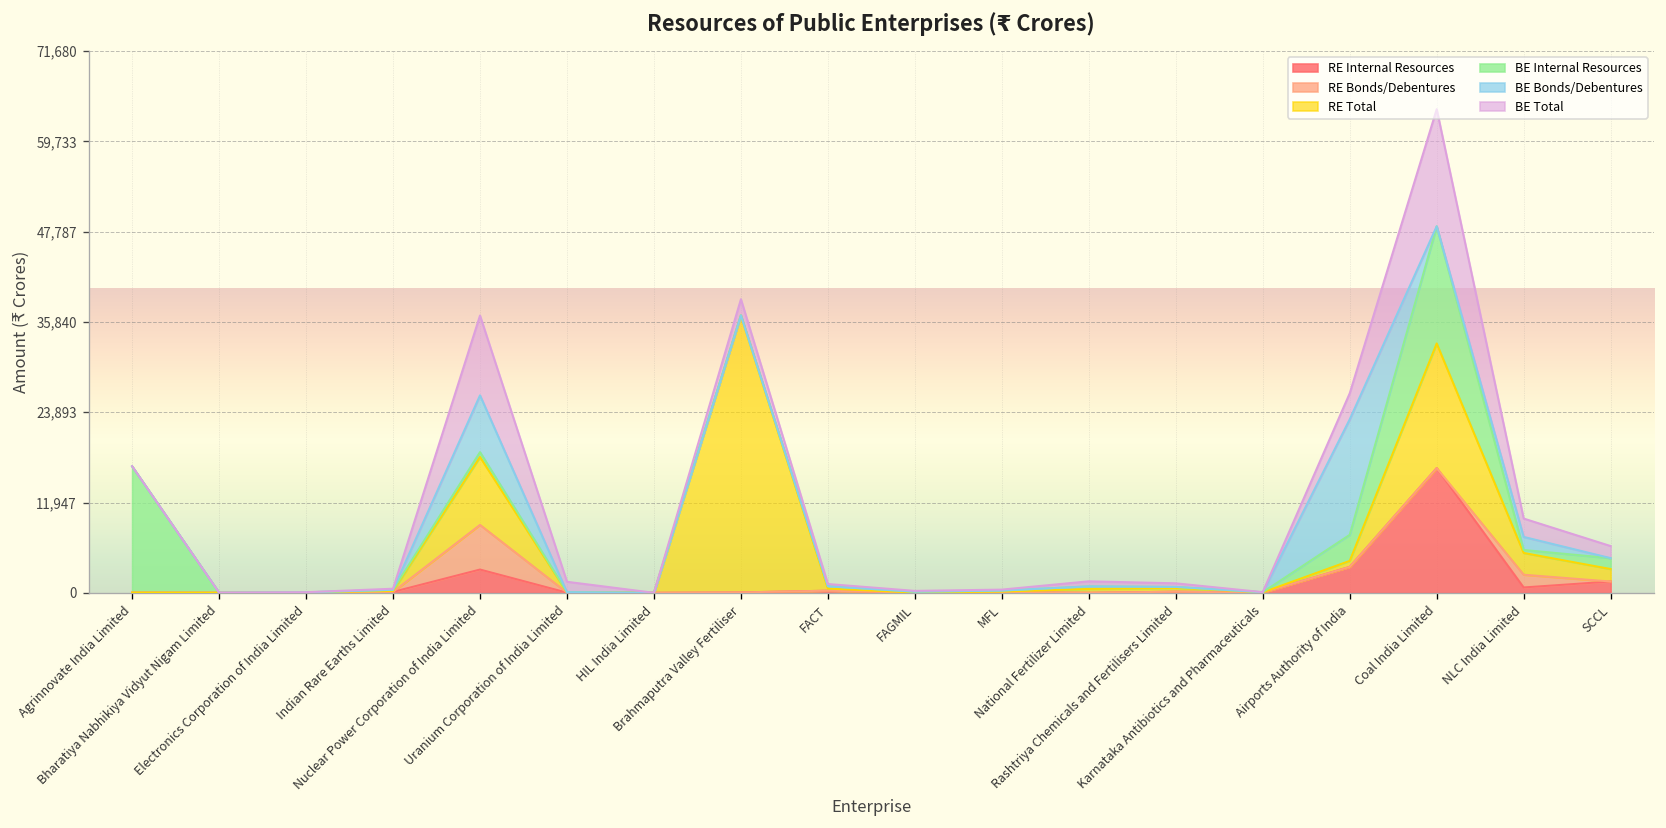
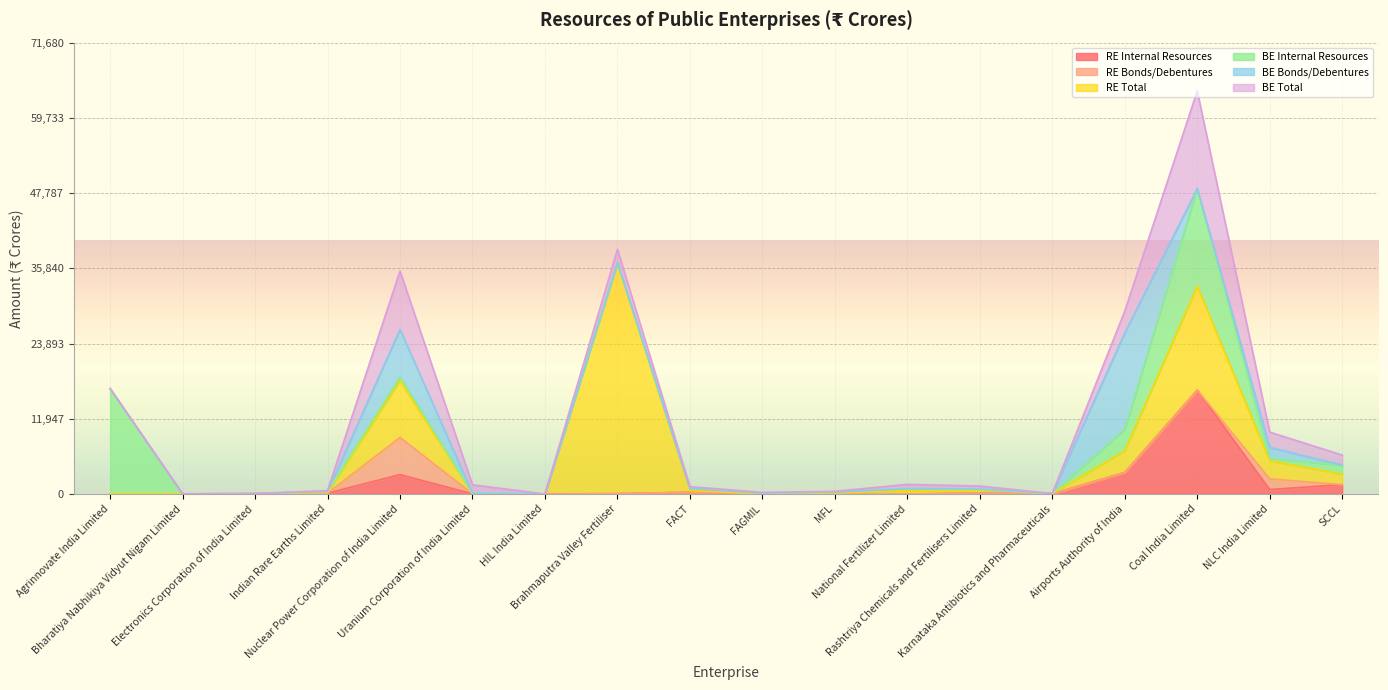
  {
    "RE Total": {
      "Nuclear Power Corporation of India Limited": "9,000",
-     "Airports Authority of India": "1,000",
+     "Airports Authority of India": "3,000",
      "Coal India Limited": "17,000",
      "SCCL": "2,000"
    },
    "BE Internal Resources": {
      "Nuclear Power Corporation of India Limited": "1,000",
      "Airports Authority of India": "3,000"
    },
    "BE Bonds/Debentures": {
      "Nuclear Power Corporation of India Limited": "8,000",
      "Airports Authority of India": "15,000",
      "NLC India Limited": "2,000"
    },
    "BE Total": {
-     "Nuclear Power Corporation of India Limited": "11,000",
+     "Nuclear Power Corporation of India Limited": "9,000",
      "Uranium Corporation of India Limited": "1,000",
      "Brahmaputra Valley Fertiliser": "2,000",
      "National Fertilizer Limited": "1,000",
      "Rashtriya Chemicals and Fertilisers Limited": "0",
      "Airports Authority of India": "3,000",
      "NLC India Limited": "2,000",
      "SCCL": "2,000"
    }
  }
